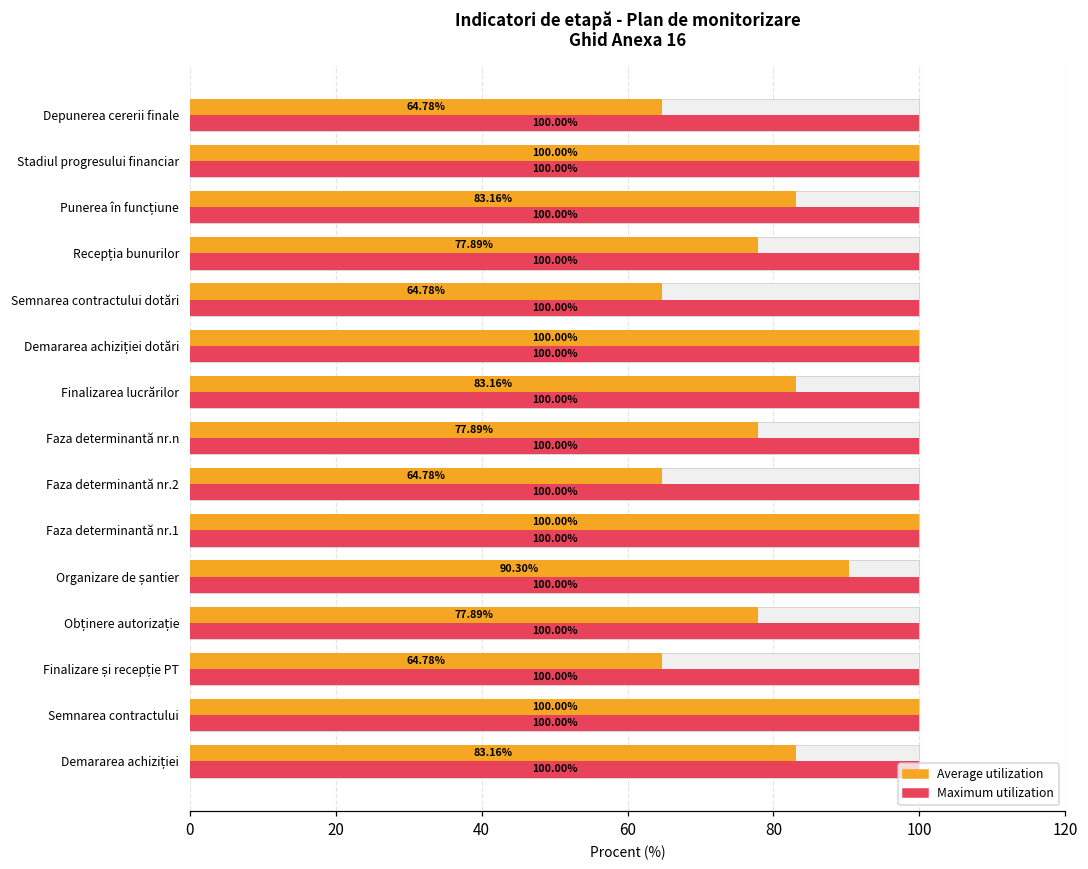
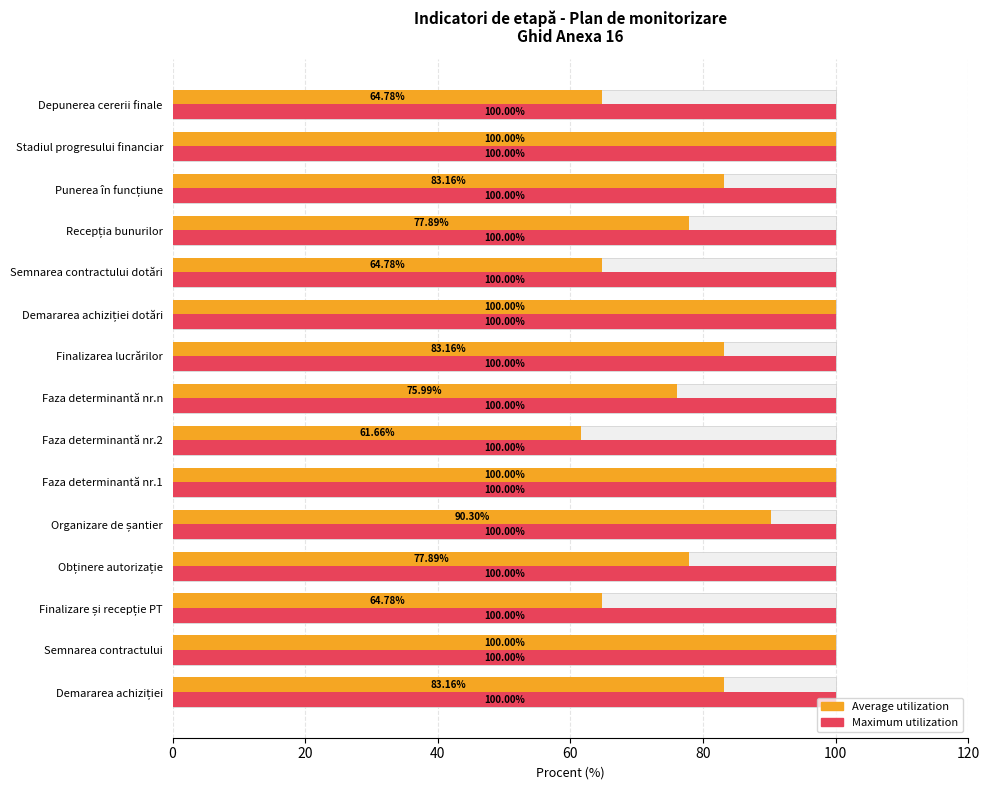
  {
    "Average utilization": {
      "Stadiul progresului financiar": "100.00%",
      "Demararea achiziției dotări": "100.00%",
-     "Faza determinantă nr.n": "77.89%",
-     "Faza determinantă nr.2": "64.78%",
+     "Faza determinantă nr.n": "75.99%",
+     "Faza determinantă nr.2": "61.66%",
      "Faza determinantă nr.1": "100.00%",
      "Semnarea contractului": "100.00%"
    },
    "Maximum utilization": {
      "Depunerea cererii finale": "100.00%",
      "Stadiul progresului financiar": "100.00%",
      "Punerea în funcțiune": "100.00%",
      "Recepția bunurilor": "100.00%",
      "Semnarea contractului dotări": "100.00%",
      "Demararea achiziției dotări": "100.00%",
      "Finalizarea lucrărilor": "100.00%",
      "Faza determinantă nr.n": "100.00%",
      "Faza determinantă nr.2": "100.00%",
      "Faza determinantă nr.1": "100.00%",
      "Organizare de șantier": "100.00%",
      "Obținere autorizație": "100.00%",
      "Finalizare și recepție PT": "100.00%",
      "Semnarea contractului": "100.00%"
    }
  }
